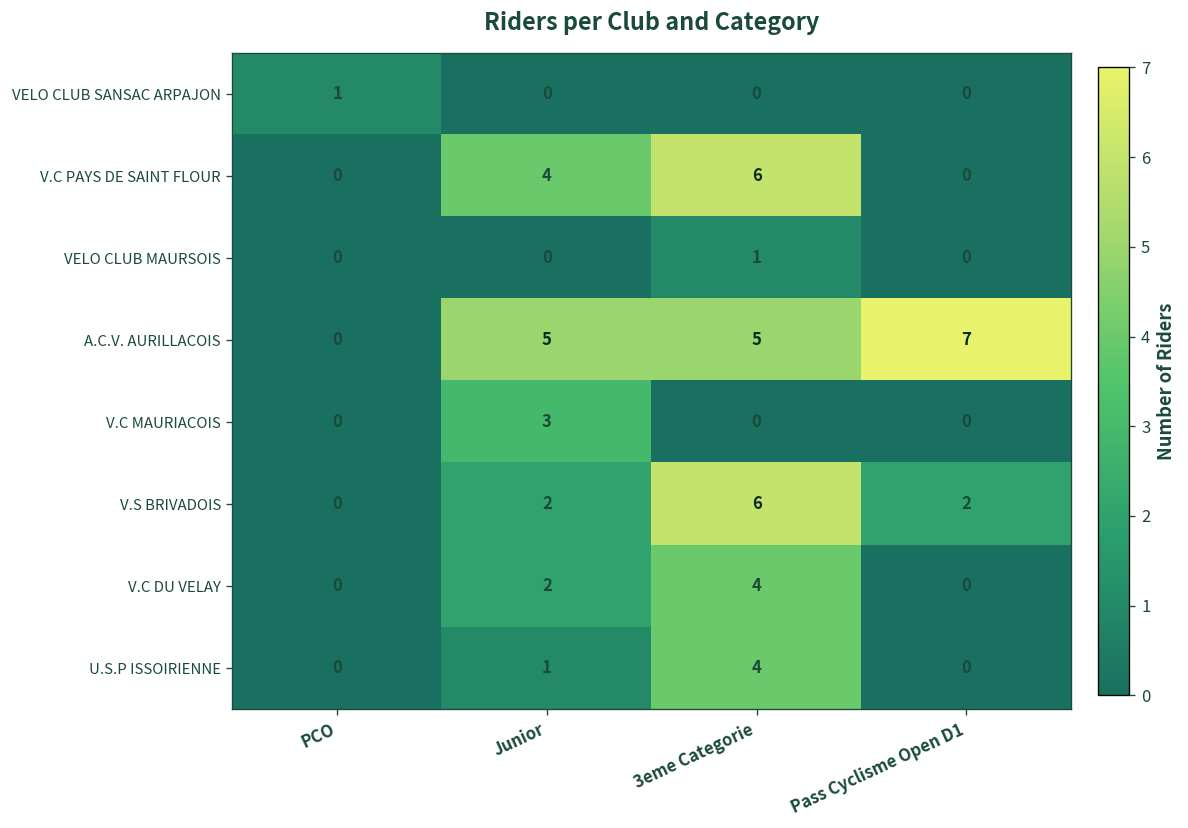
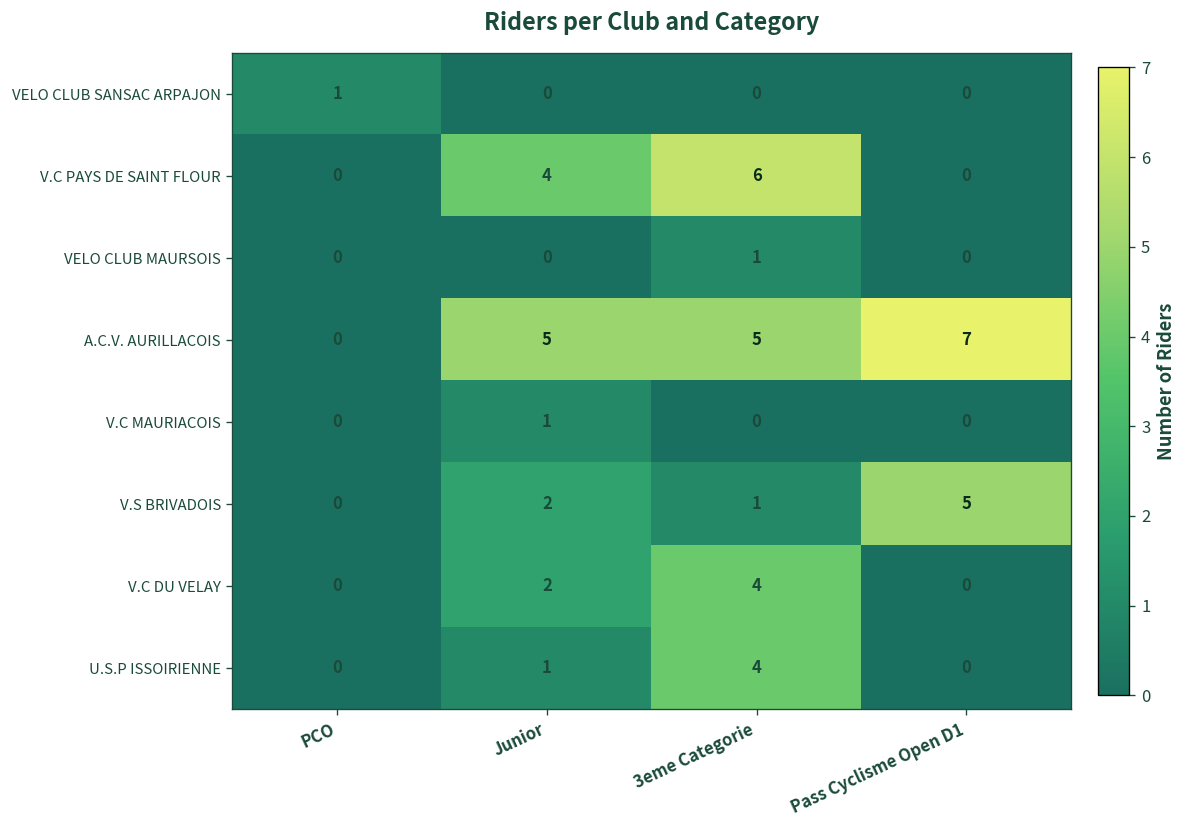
  {
    "VELO CLUB SANSAC ARPAJON": {
      "PCO": 1
    },
    "V.C PAYS DE SAINT FLOUR": {
      "Junior": 4,
      "3eme Categorie": 6
    },
    "VELO CLUB MAURSOIS": {
      "3eme Categorie": 1
    },
    "A.C.V. AURILLACOIS": {
      "Junior": 5,
      "3eme Categorie": 5,
      "Pass Cyclisme Open D1": 7
    },
    "V.C MAURIACOIS": {
-     "Junior": 3
+     "Junior": 1
    },
    "V.S BRIVADOIS": {
      "Junior": 2,
-     "3eme Categorie": 6,
-     "Pass Cyclisme Open D1": 2
+     "3eme Categorie": 1,
+     "Pass Cyclisme Open D1": 5
    },
    "V.C DU VELAY": {
      "Junior": 2,
      "3eme Categorie": 4
    },
    "U.S.P ISSOIRIENNE": {
      "Junior": 1,
      "3eme Categorie": 4
    }
  }
